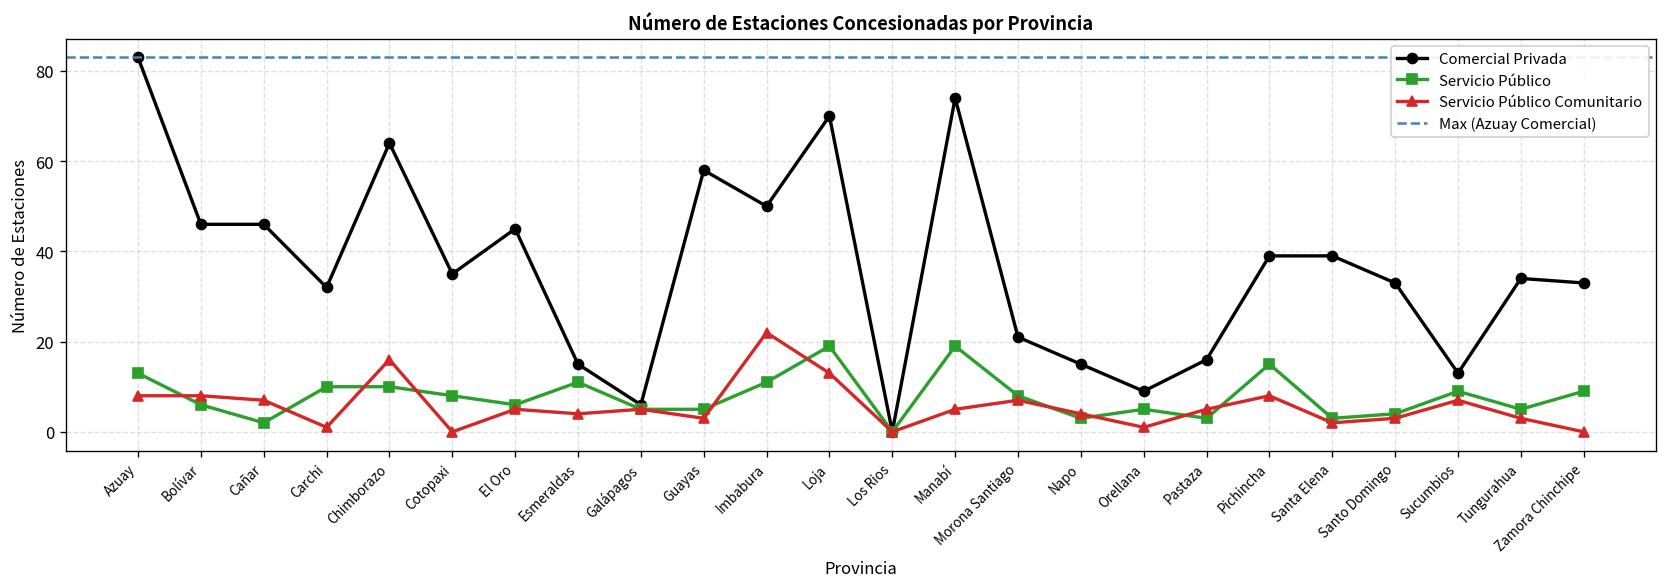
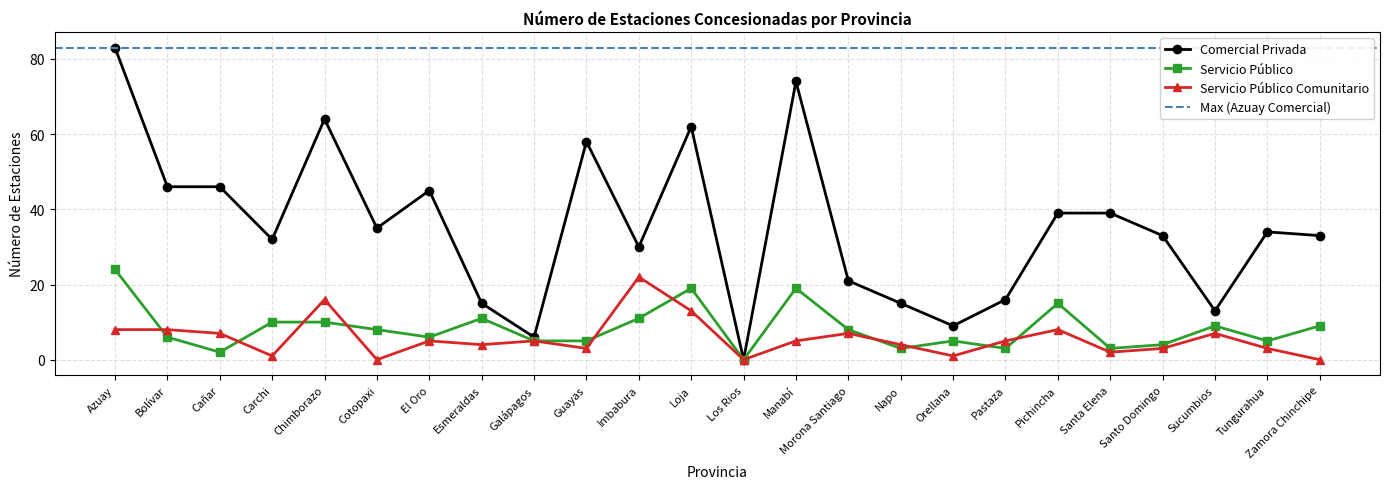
  {
    "Comercial Privada": {
      "Azuay": 83,
      "Bolívar": 46,
      "Cañar": 46,
      "Carchi": 32,
      "Chimborazo": 64,
      "Cotopaxi": 35,
      "El Oro": 45,
      "Esmeraldas": 15,
      "Galápagos": 6,
      "Guayas": 58,
-     "Imbabura": 50,
-     "Loja": 70,
+     "Imbabura": 30,
+     "Loja": 62,
      "Manabí": 74,
      "Morona Santiago": 21,
      "Napo": 15,
      "Orellana": 9,
      "Pastaza": 16,
      "Pichincha": 39,
      "Santa Elena": 39,
      "Santo Domingo": 33,
      "Sucumbios": 13,
      "Tungurahua": 34,
      "Zamora Chinchipe": 33
    },
    "Servicio Público": {
-     "Azuay": 13,
+     "Azuay": 24,
      "Bolívar": 6,
      "Cañar": 2,
      "Carchi": 10,
      "Chimborazo": 10,
      "Cotopaxi": 8,
      "El Oro": 6,
      "Esmeraldas": 11,
      "Guayas": 5,
      "Imbabura": 11,
      "Loja": 19,
      "Manabí": 19,
      "Morona Santiago": 8,
      "Napo": 3,
      "Orellana": 5,
      "Pastaza": 3,
      "Pichincha": 15,
      "Santa Elena": 3,
      "Santo Domingo": 4,
      "Sucumbios": 9,
      "Tungurahua": 5,
      "Zamora Chinchipe": 9
    },
    "Servicio Público Comunitario": {
      "Azuay": 8,
      "Bolívar": 8,
      "Cañar": 7,
      "Carchi": 1,
      "Chimborazo": 16,
      "Cotopaxi": 0,
      "El Oro": 5,
      "Esmeraldas": 4,
      "Guayas": 3,
      "Imbabura": 22,
      "Loja": 13,
      "Manabí": 5,
      "Morona Santiago": 7,
      "Napo": 4,
      "Orellana": 1,
      "Pastaza": 5,
      "Pichincha": 8,
      "Santa Elena": 2,
      "Santo Domingo": 3,
      "Sucumbios": 7,
      "Tungurahua": 3,
      "Zamora Chinchipe": 0
    }
  }
